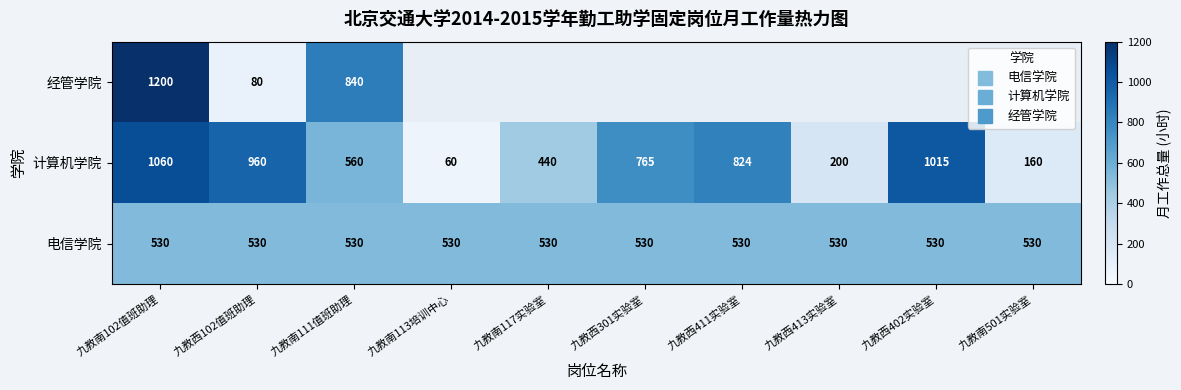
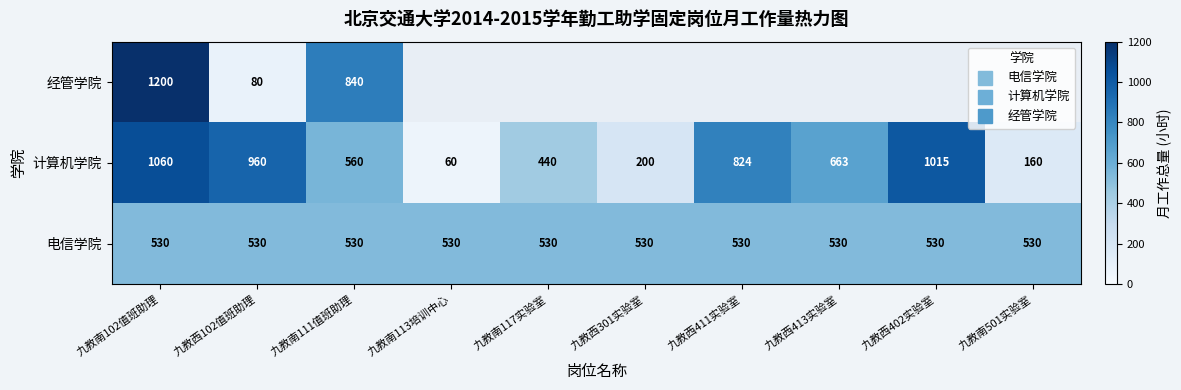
  {
    "经管学院": {
      "九教南102值班助理": 1200,
      "九教西102值班助理": 80,
      "九教南111值班助理": 840
    },
    "计算机学院": {
      "九教南102值班助理": 1060,
      "九教西102值班助理": 960,
      "九教南111值班助理": 560,
      "九教南113培训中心": 60,
      "九教南117实验室": 440,
-     "九教西301实验室": 765,
+     "九教西301实验室": 200,
      "九教西411实验室": 824,
-     "九教西413实验室": 200,
+     "九教西413实验室": 663,
      "九教西402实验室": 1015,
      "九教南501实验室": 160
    },
    "电信学院": {
      "九教南102值班助理": 530,
      "九教西102值班助理": 530,
      "九教南111值班助理": 530,
      "九教南113培训中心": 530,
      "九教南117实验室": 530,
      "九教西301实验室": 530,
      "九教西411实验室": 530,
      "九教西413实验室": 530,
      "九教西402实验室": 530,
      "九教南501实验室": 530
    }
  }
